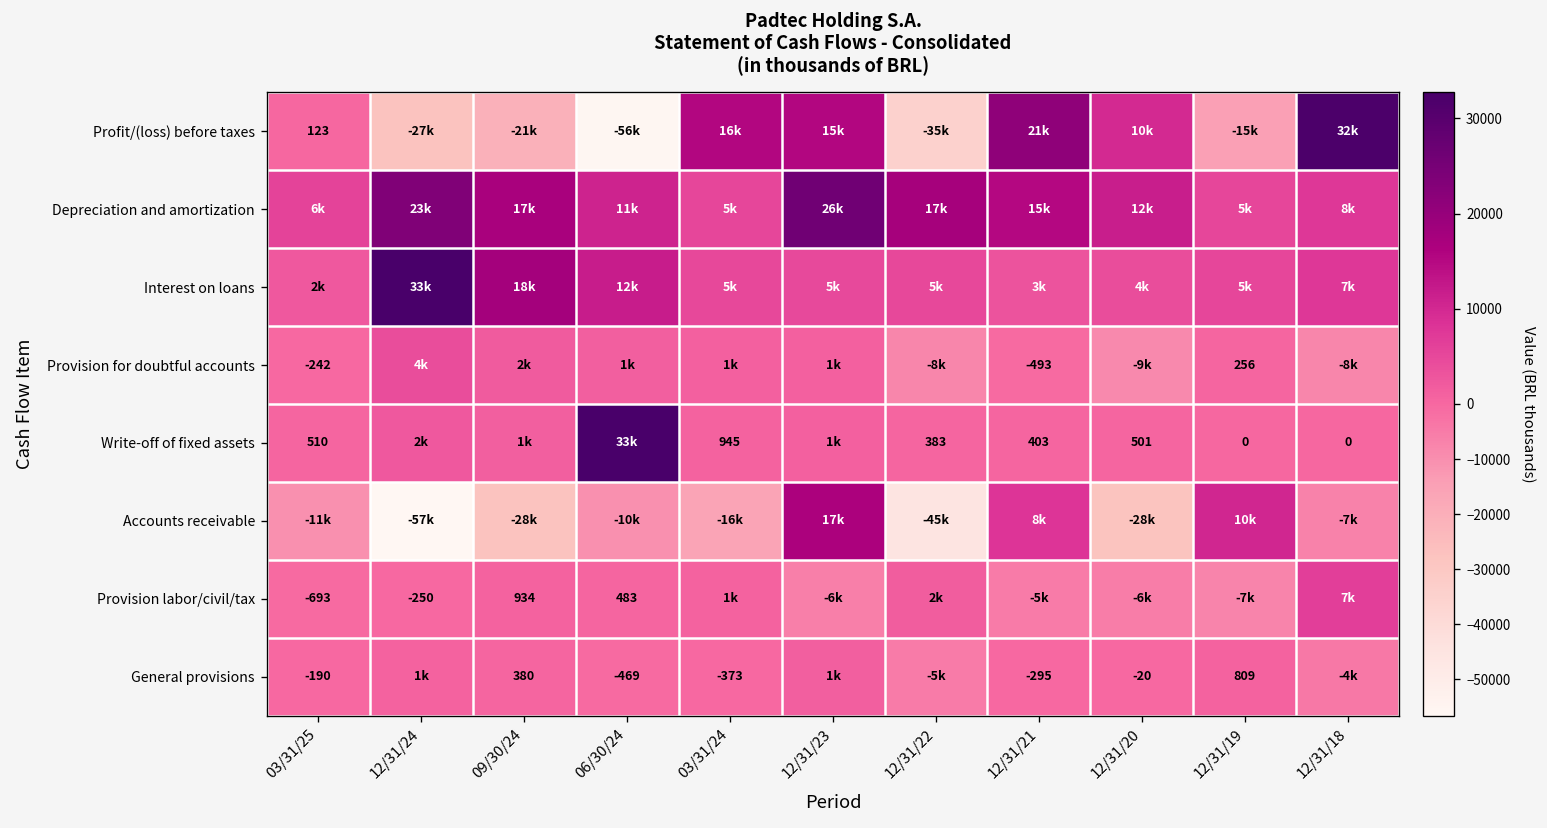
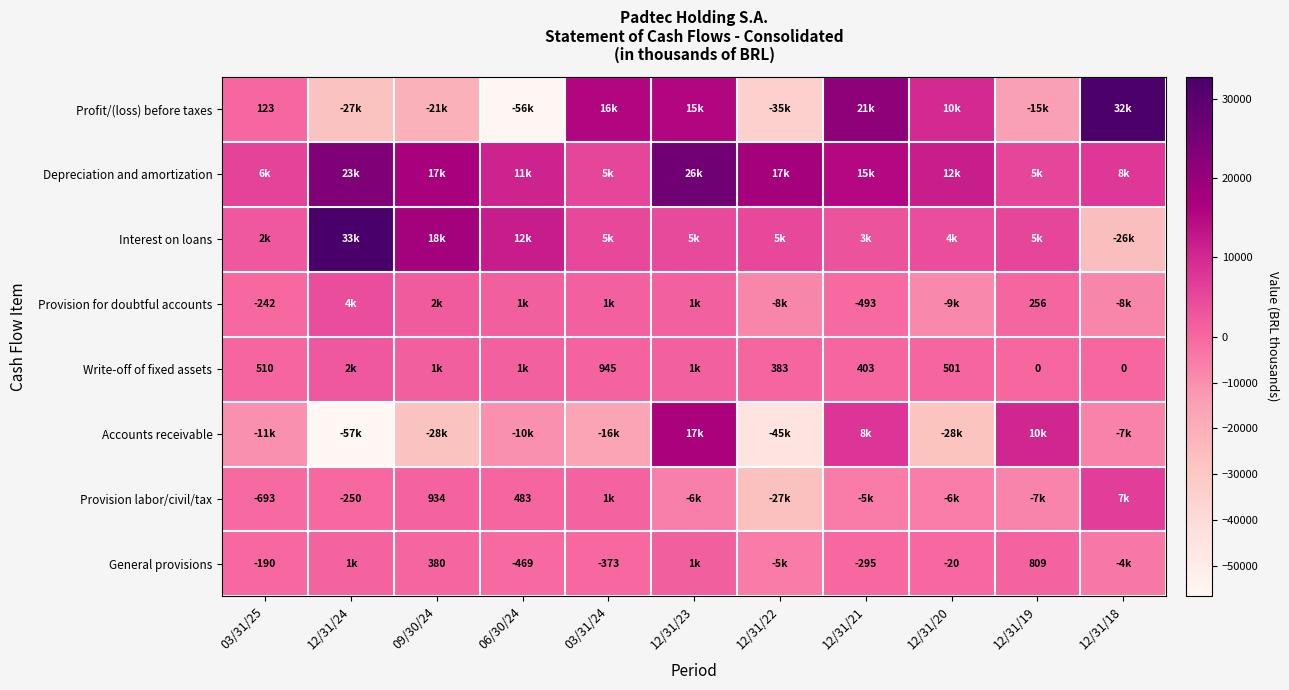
  {
    "Profit/(loss) before taxes": {
      "03/31/25": "123",
      "12/31/24": "-27k",
      "09/30/24": "-21k",
      "06/30/24": "-56k",
      "03/31/24": "16k",
      "12/31/23": "15k",
      "12/31/22": "-35k",
      "12/31/21": "21k",
      "12/31/20": "10k",
      "12/31/19": "-15k",
      "12/31/18": "32k"
    },
    "Depreciation and amortization": {
      "03/31/25": "6k",
      "12/31/24": "23k",
      "09/30/24": "17k",
      "06/30/24": "11k",
      "03/31/24": "5k",
      "12/31/23": "26k",
      "12/31/22": "17k",
      "12/31/21": "15k",
      "12/31/20": "12k",
      "12/31/19": "5k",
      "12/31/18": "8k"
    },
    "Interest on loans": {
      "03/31/25": "2k",
      "12/31/24": "33k",
      "09/30/24": "18k",
      "06/30/24": "12k",
      "03/31/24": "5k",
      "12/31/23": "5k",
      "12/31/22": "5k",
      "12/31/21": "3k",
      "12/31/20": "4k",
      "12/31/19": "5k",
-     "12/31/18": "7k"
+     "12/31/18": "-26k"
    },
    "Provision for doubtful accounts": {
      "03/31/25": "-242",
      "12/31/24": "4k",
      "09/30/24": "2k",
      "06/30/24": "1k",
      "03/31/24": "1k",
      "12/31/23": "1k",
      "12/31/22": "-8k",
      "12/31/21": "-493",
      "12/31/20": "-9k",
      "12/31/19": "256",
      "12/31/18": "-8k"
    },
    "Write-off of fixed assets": {
      "03/31/25": "510",
      "12/31/24": "2k",
      "09/30/24": "1k",
-     "06/30/24": "33k",
+     "06/30/24": "1k",
      "03/31/24": "945",
      "12/31/23": "1k",
      "12/31/22": "383",
      "12/31/21": "403",
      "12/31/20": "501",
      "12/31/19": "0",
      "12/31/18": "0"
    },
    "Accounts receivable": {
      "03/31/25": "-11k",
      "12/31/24": "-57k",
      "09/30/24": "-28k",
      "06/30/24": "-10k",
      "03/31/24": "-16k",
      "12/31/23": "17k",
      "12/31/22": "-45k",
      "12/31/21": "8k",
      "12/31/20": "-28k",
      "12/31/19": "10k",
      "12/31/18": "-7k"
    },
    "Provision labor/civil/tax": {
      "03/31/25": "-693",
      "12/31/24": "-250",
      "09/30/24": "934",
      "06/30/24": "483",
      "03/31/24": "1k",
      "12/31/23": "-6k",
-     "12/31/22": "2k",
+     "12/31/22": "-27k",
      "12/31/21": "-5k",
      "12/31/20": "-6k",
      "12/31/19": "-7k",
      "12/31/18": "7k"
    },
    "General provisions": {
      "03/31/25": "-190",
      "12/31/24": "1k",
      "09/30/24": "380",
      "06/30/24": "-469",
      "03/31/24": "-373",
      "12/31/23": "1k",
      "12/31/22": "-5k",
      "12/31/21": "-295",
      "12/31/20": "-20",
      "12/31/19": "809",
      "12/31/18": "-4k"
    }
  }
